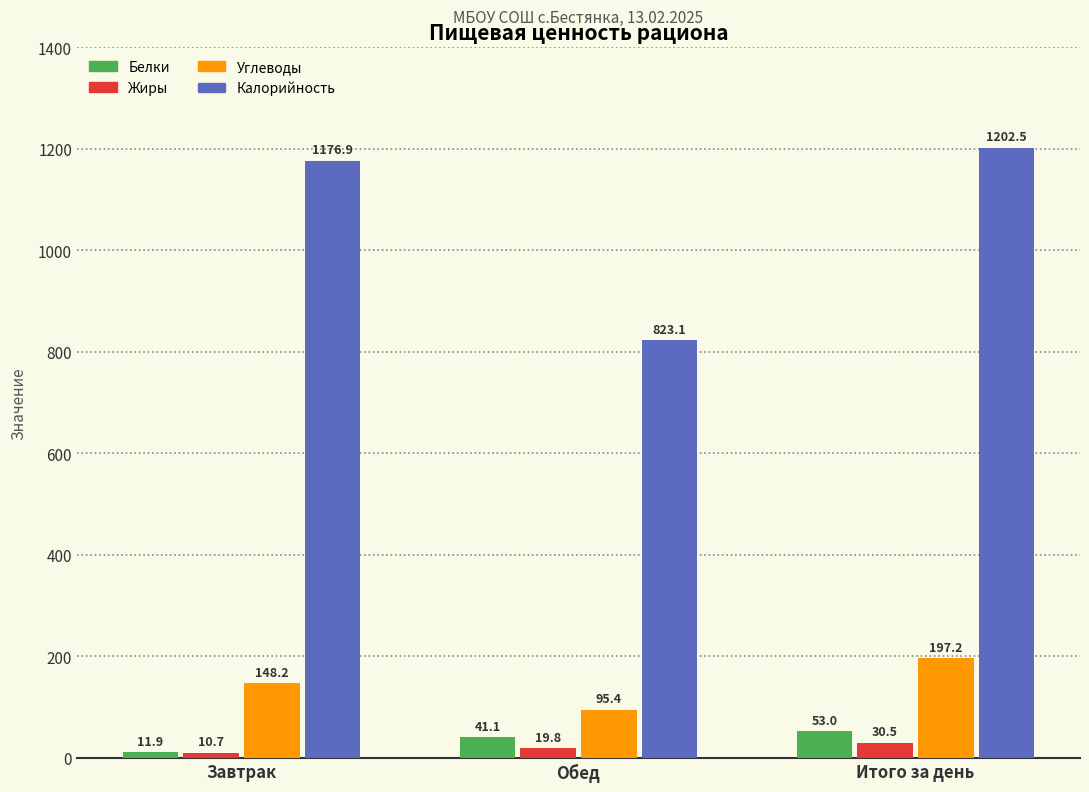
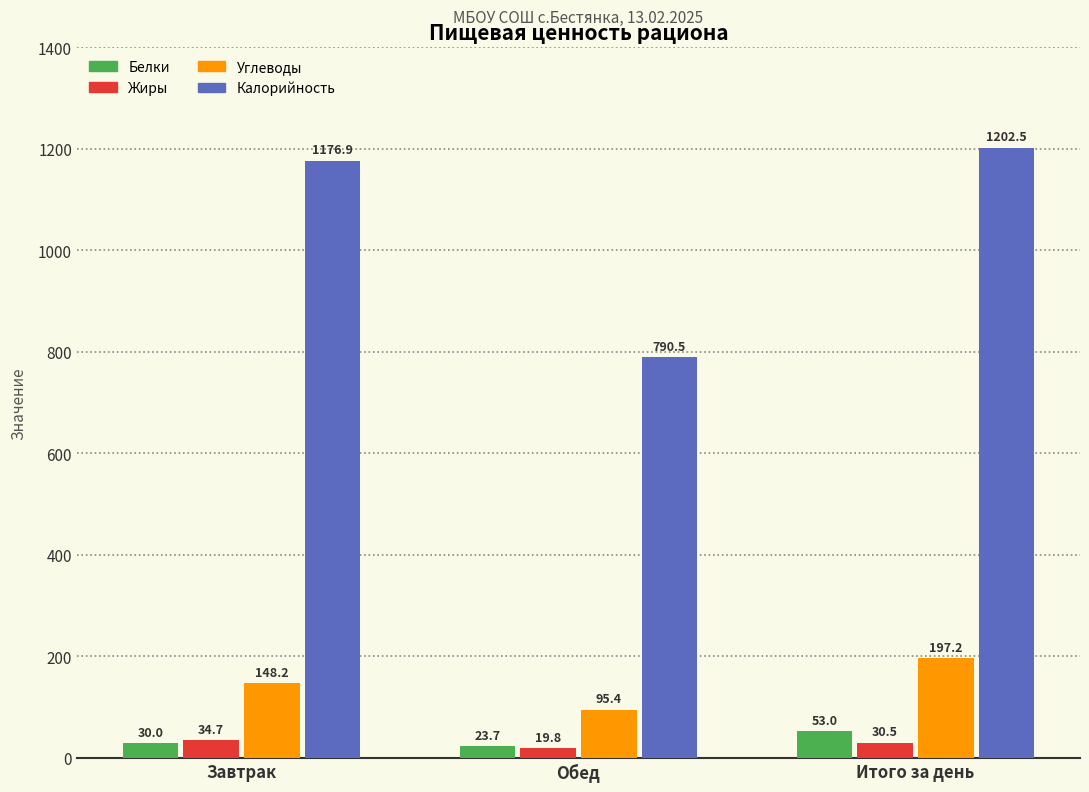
  {
    "Белки": {
-     "Завтрак": 11.9,
-     "Обед": 41.1,
+     "Завтрак": 30.0,
+     "Обед": 23.7,
      "Итого за день": 53.0
    },
    "Жиры": {
-     "Завтрак": 10.7,
+     "Завтрак": 34.7,
      "Обед": 19.8,
      "Итого за день": 30.5
    },
    "Углеводы": {
      "Завтрак": 148.2,
      "Обед": 95.4,
      "Итого за день": 197.2
    },
    "Калорийность": {
      "Завтрак": 1176.9,
-     "Обед": 823.1,
+     "Обед": 790.5,
      "Итого за день": 1202.5
    }
  }
